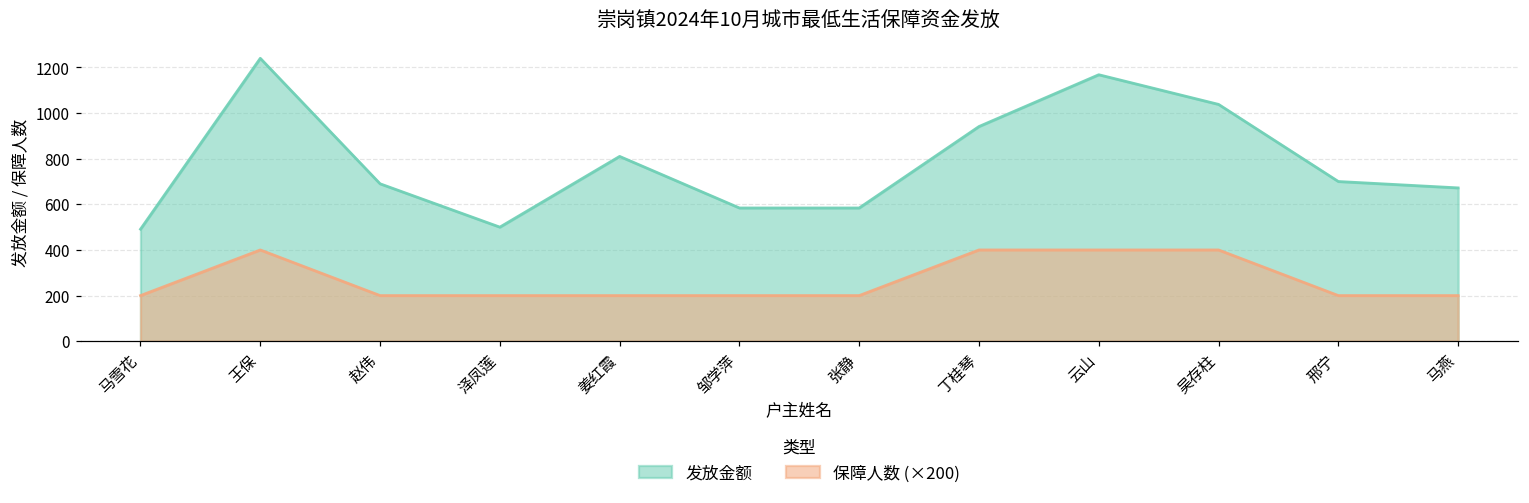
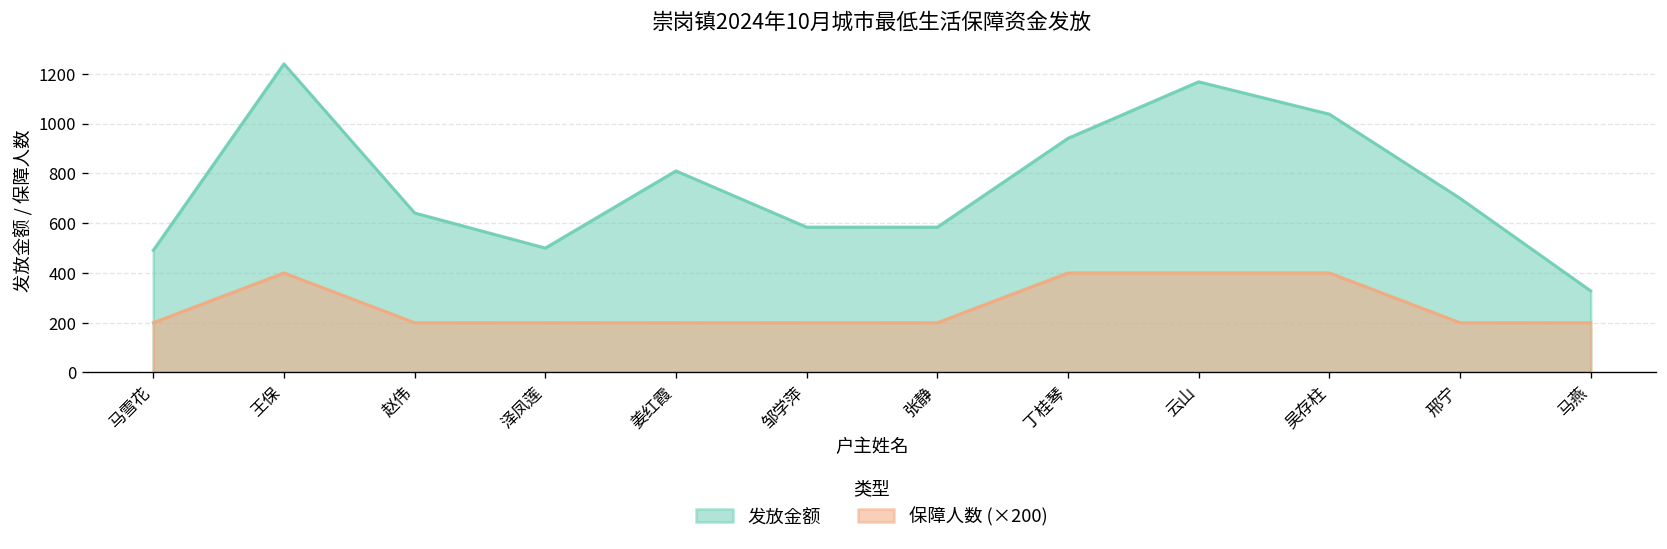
  {
    "发放金额": {
      "马雪花": 490,
      "王保": 1240,
-     "赵伟": 690,
+     "赵伟": 640,
      "泽凤莲": 500,
      "姜红霞": 810,
      "邹学萍": 580,
      "张静": 580,
      "丁桂琴": 940,
      "云山": 1170,
      "吴存柱": 1040,
      "邢宁": 700,
-     "马燕": 670
+     "马燕": 330
    },
    "保障人数 (×200)": {
      "马雪花": 200,
      "王保": 400,
      "赵伟": 200,
      "泽凤莲": 200,
      "姜红霞": 200,
      "邹学萍": 200,
      "张静": 200,
      "丁桂琴": 400,
      "云山": 400,
      "吴存柱": 400,
      "邢宁": 200,
      "马燕": 200
    }
  }
